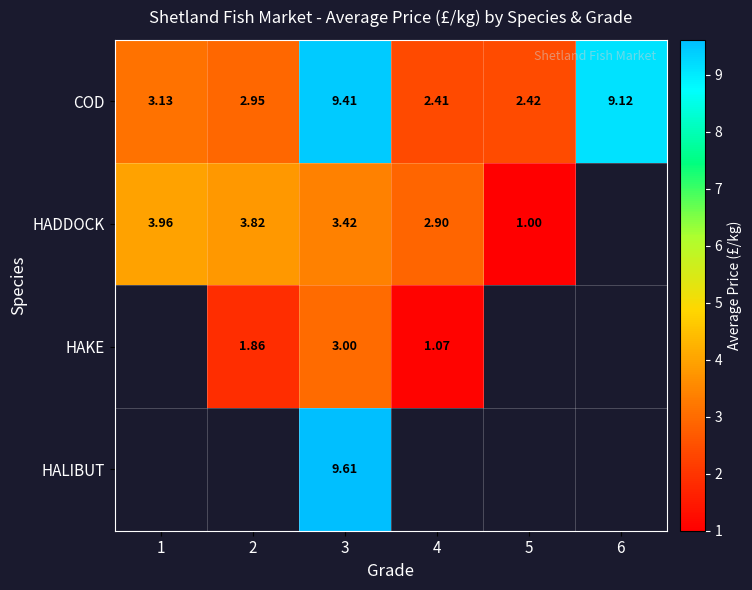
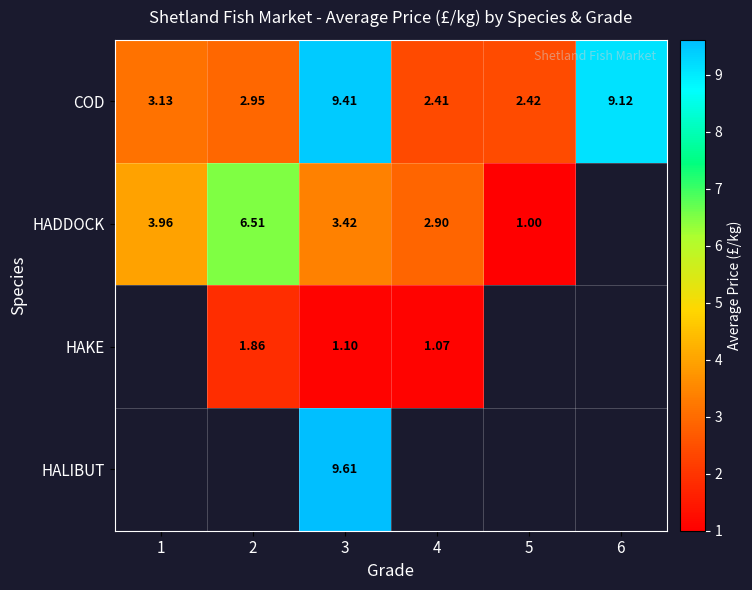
  {
    "COD": {
      "1": 3.13,
      "2": 2.95,
      "3": 9.41,
      "4": 2.41,
      "5": 2.42
    },
    "HADDOCK": {
      "1": 3.96,
-     "2": 3.82,
+     "2": 6.51,
      "3": 3.42,
      "4": 2.90,
      "5": 1.00
    },
    "HAKE": {
      "2": 1.86,
-     "3": 3.00,
+     "3": 1.10,
      "4": 1.07
    },
    "HALIBUT": {
      "3": 9.61
    }
  }
